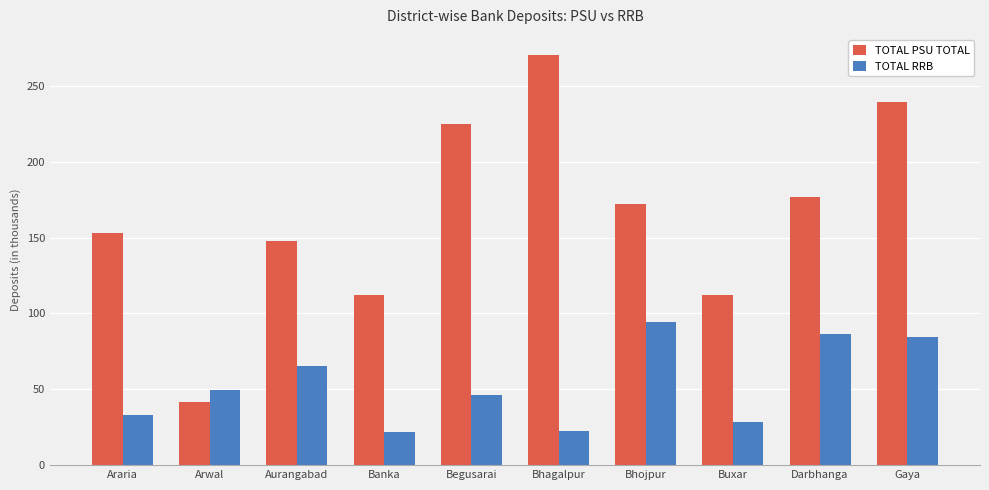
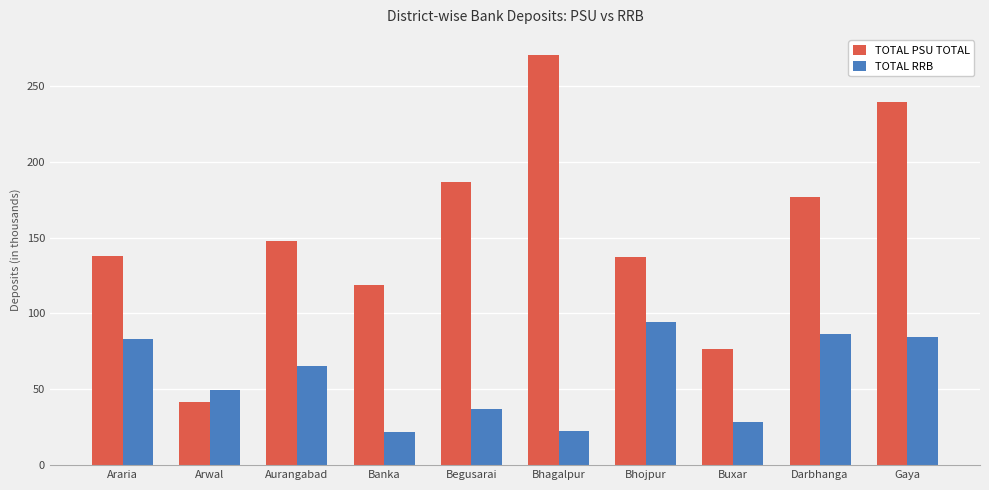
  {
    "TOTAL PSU TOTAL": {
-     "Araria": 153,
+     "Araria": 138,
      "Arwal": 42,
      "Aurangabad": 148,
-     "Banka": 112,
-     "Begusarai": 225,
+     "Banka": 119,
+     "Begusarai": 187,
      "Bhagalpur": 270,
-     "Bhojpur": 172,
-     "Buxar": 112,
+     "Bhojpur": 137,
+     "Buxar": 76,
      "Darbhanga": 177,
      "Gaya": 240
    },
    "TOTAL RRB": {
-     "Araria": 33,
+     "Araria": 83,
      "Arwal": 50,
      "Aurangabad": 66,
      "Banka": 22,
-     "Begusarai": 46,
+     "Begusarai": 37,
      "Bhagalpur": 23,
      "Bhojpur": 94,
      "Buxar": 28,
      "Darbhanga": 86,
      "Gaya": 84
    }
  }
